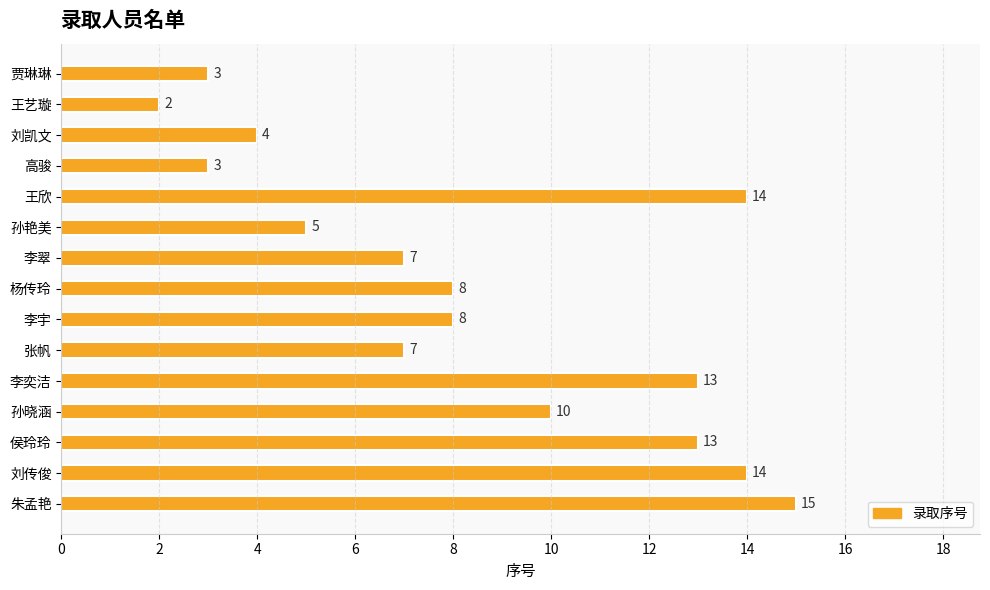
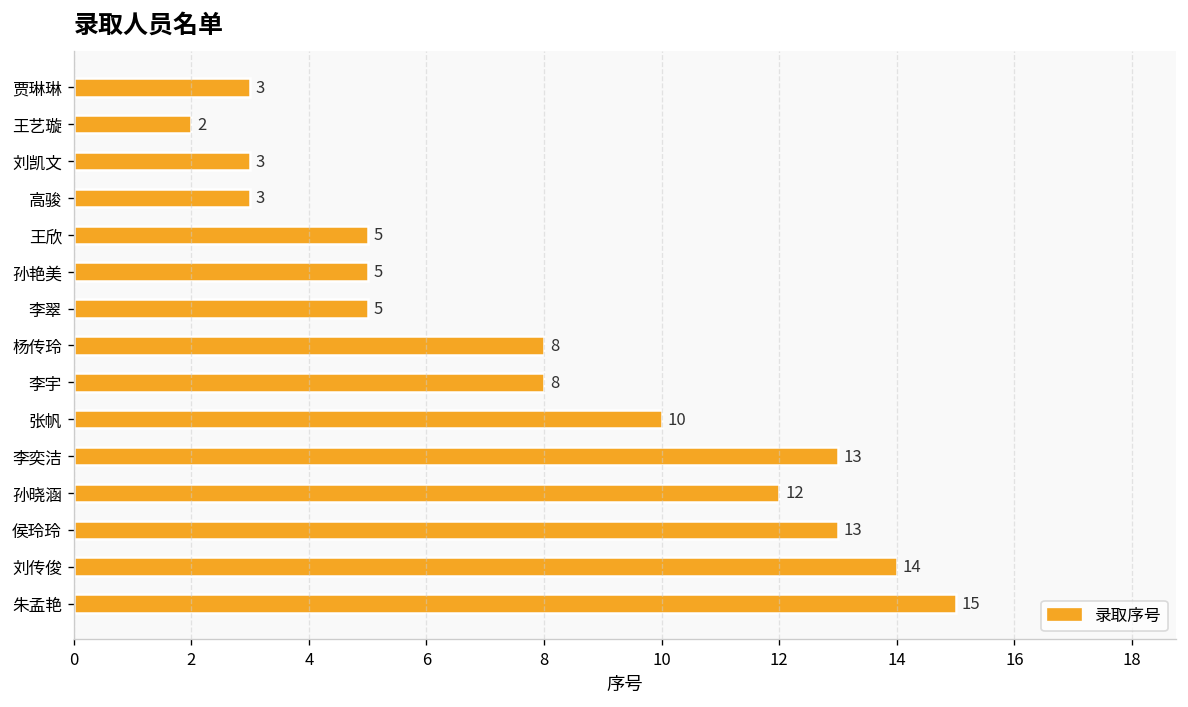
  {
    "贾琳琳": 3,
    "王艺璇": 2,
-   "刘凯文": 4,
+   "刘凯文": 3,
    "高骏": 3,
-   "王欣": 14,
+   "王欣": 5,
    "孙艳美": 5,
-   "李翠": 7,
+   "李翠": 5,
    "杨传玲": 8,
    "李宇": 8,
-   "张帆": 7,
+   "张帆": 10,
    "李奕洁": 13,
-   "孙晓涵": 10,
+   "孙晓涵": 12,
    "侯玲玲": 13,
    "刘传俊": 14,
    "朱孟艳": 15
  }
